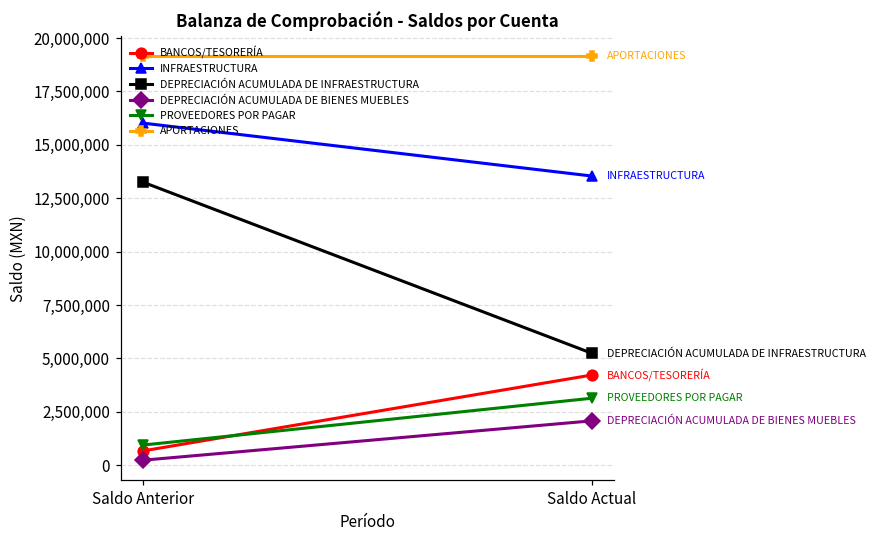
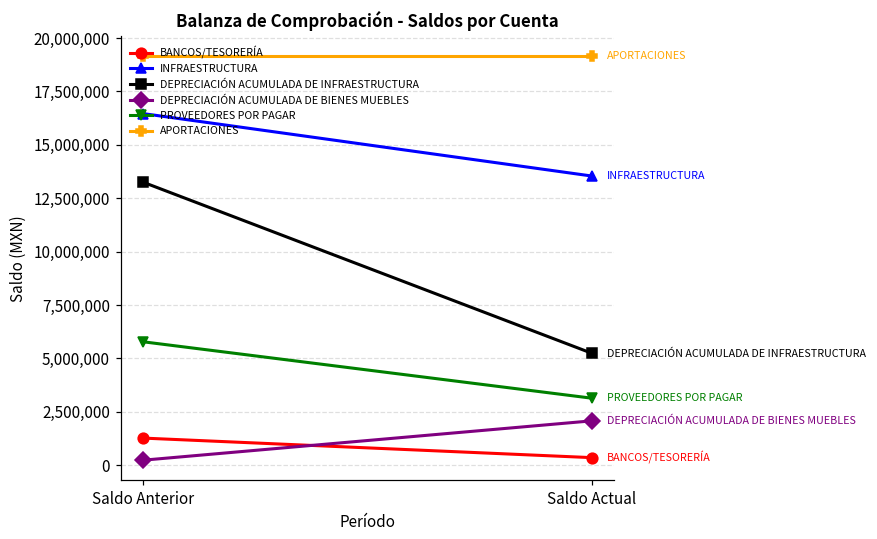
  {
    "BANCOS/TESORERÍA": {
-     "Saldo Anterior": "700,000",
-     "Saldo Actual": "4,200,000"
+     "Saldo Anterior": "1,300,000",
+     "Saldo Actual": "400,000"
    },
    "INFRAESTRUCTURA": {
-     "Saldo Anterior": "16,000,000",
+     "Saldo Anterior": "16,500,000",
      "Saldo Actual": "13,500,000"
    },
    "DEPRECIACIÓN ACUMULADA DE INFRAESTRUCTURA": {
      "Saldo Anterior": "13,300,000",
      "Saldo Actual": "5,200,000"
    },
    "DEPRECIACIÓN ACUMULADA DE BIENES MUEBLES": {
      "Saldo Anterior": "200,000",
      "Saldo Actual": "2,100,000"
    },
    "PROVEEDORES POR PAGAR": {
-     "Saldo Anterior": "900,000",
+     "Saldo Anterior": "5,800,000",
      "Saldo Actual": "3,100,000"
    },
    "APORTACIONES": {
      "Saldo Anterior": "19,100,000",
      "Saldo Actual": "19,100,000"
    }
  }
